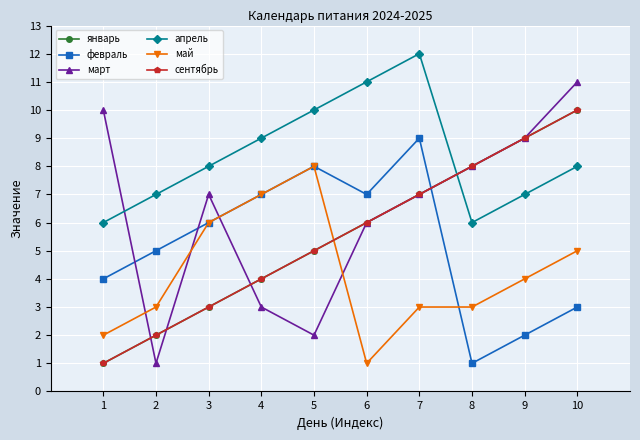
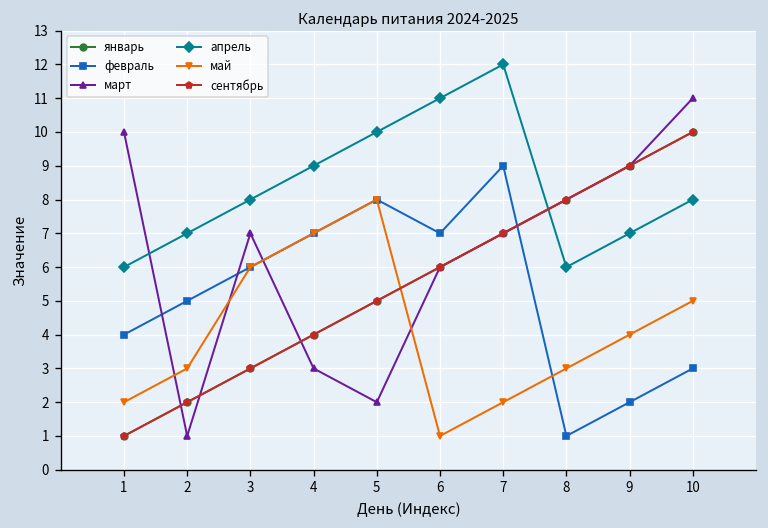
  {
    "сентябрь": {
      "1": 1,
      "2": 2,
      "3": 3,
      "4": 4,
      "5": 5,
      "10": 10
    },
    "февраль": {
      "1": 4,
      "2": 5,
      "6": 7,
      "7": 9,
      "8": 1,
      "9": 2,
      "10": 3
    },
    "март": {
      "1": 10,
      "2": 1,
      "3": 7,
      "4": 3,
      "5": 2,
      "10": 11
    },
    "апрель": {
      "1": 6,
      "2": 7,
      "3": 8,
      "4": 9,
      "5": 10,
      "6": 11,
      "7": 12,
      "8": 6,
      "9": 7,
      "10": 8
    },
    "май": {
      "1": 2,
      "2": 3,
      "6": 1,
-     "7": 3,
+     "7": 2,
      "8": 3,
      "9": 4,
      "10": 5
    }
  }
